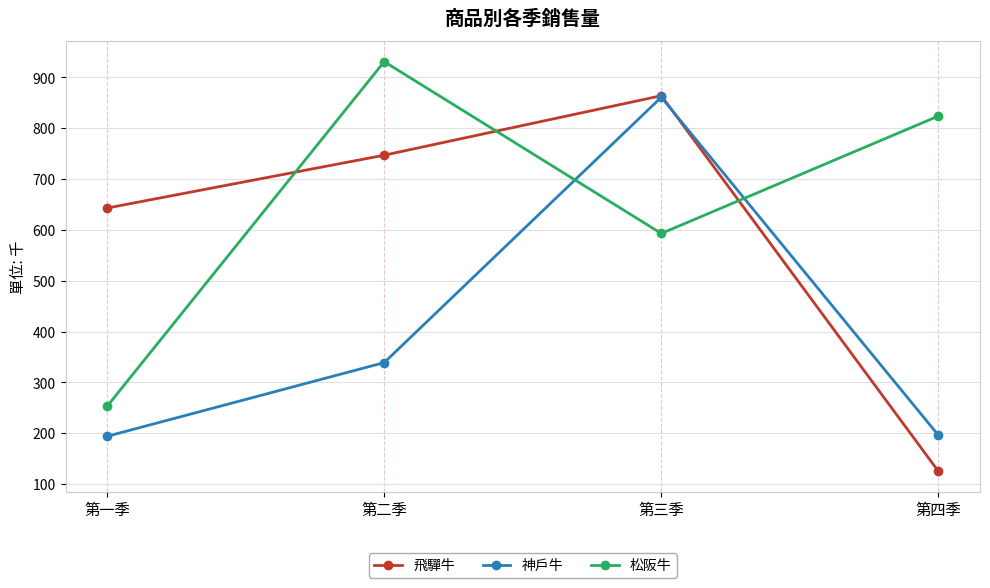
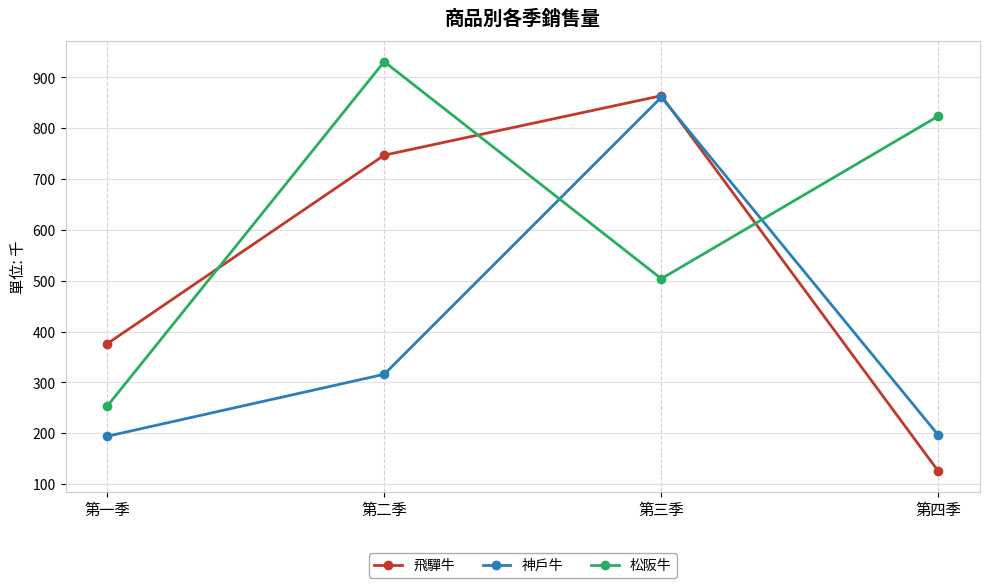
  {
    "飛驒牛": {
-     "第一季": 640,
+     "第一季": 380,
      "第二季": 750,
      "第四季": 130
    },
    "神戶牛": {
      "第一季": 190,
-     "第二季": 340,
+     "第二季": 320,
      "第四季": 200
    },
    "松阪牛": {
      "第一季": 250,
      "第二季": 930,
-     "第三季": 590,
+     "第三季": 500,
      "第四季": 820
    }
  }
